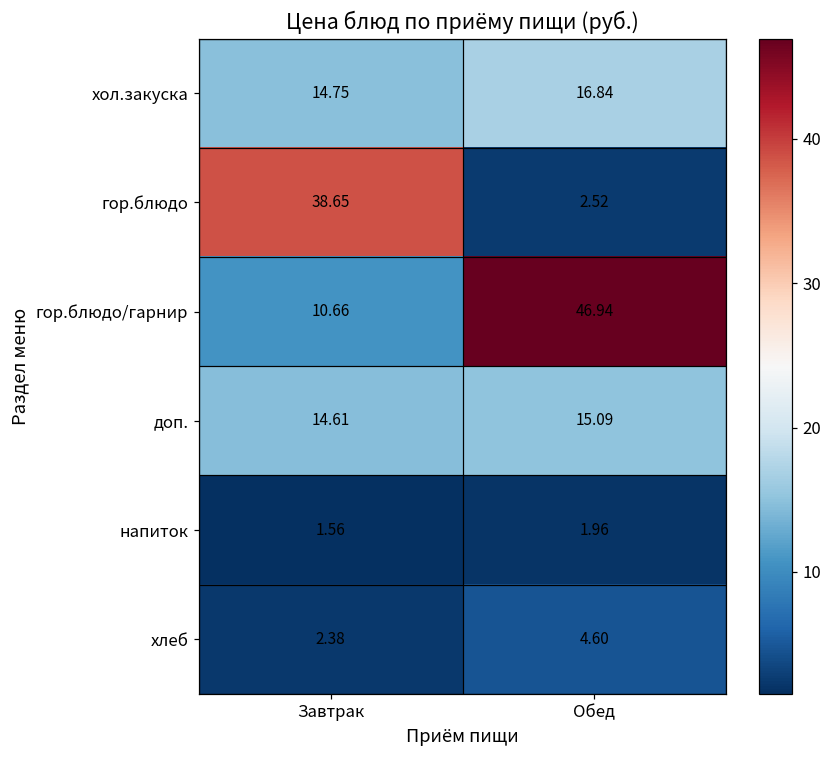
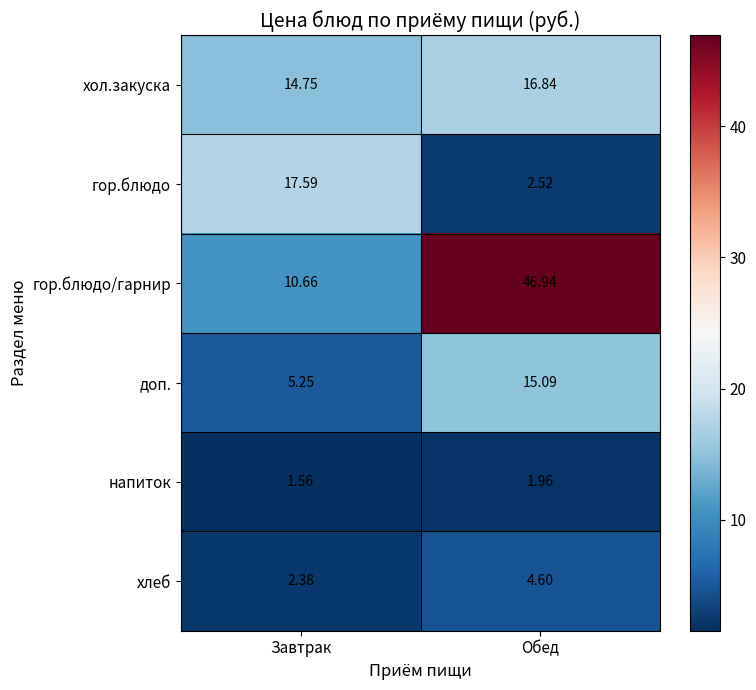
  {
    "хол.закуска": {
      "Завтрак": 14.75,
      "Обед": 16.84
    },
    "гор.блюдо": {
-     "Завтрак": 38.65,
+     "Завтрак": 17.59,
      "Обед": 2.52
    },
    "гор.блюдо/гарнир": {
      "Завтрак": 10.66,
      "Обед": 46.94
    },
    "доп.": {
-     "Завтрак": 14.61,
+     "Завтрак": 5.25,
      "Обед": 15.09
    },
    "напиток": {
      "Завтрак": 1.56,
      "Обед": 1.96
    },
    "хлеб": {
      "Завтрак": 2.38,
      "Обед": 4.60
    }
  }
